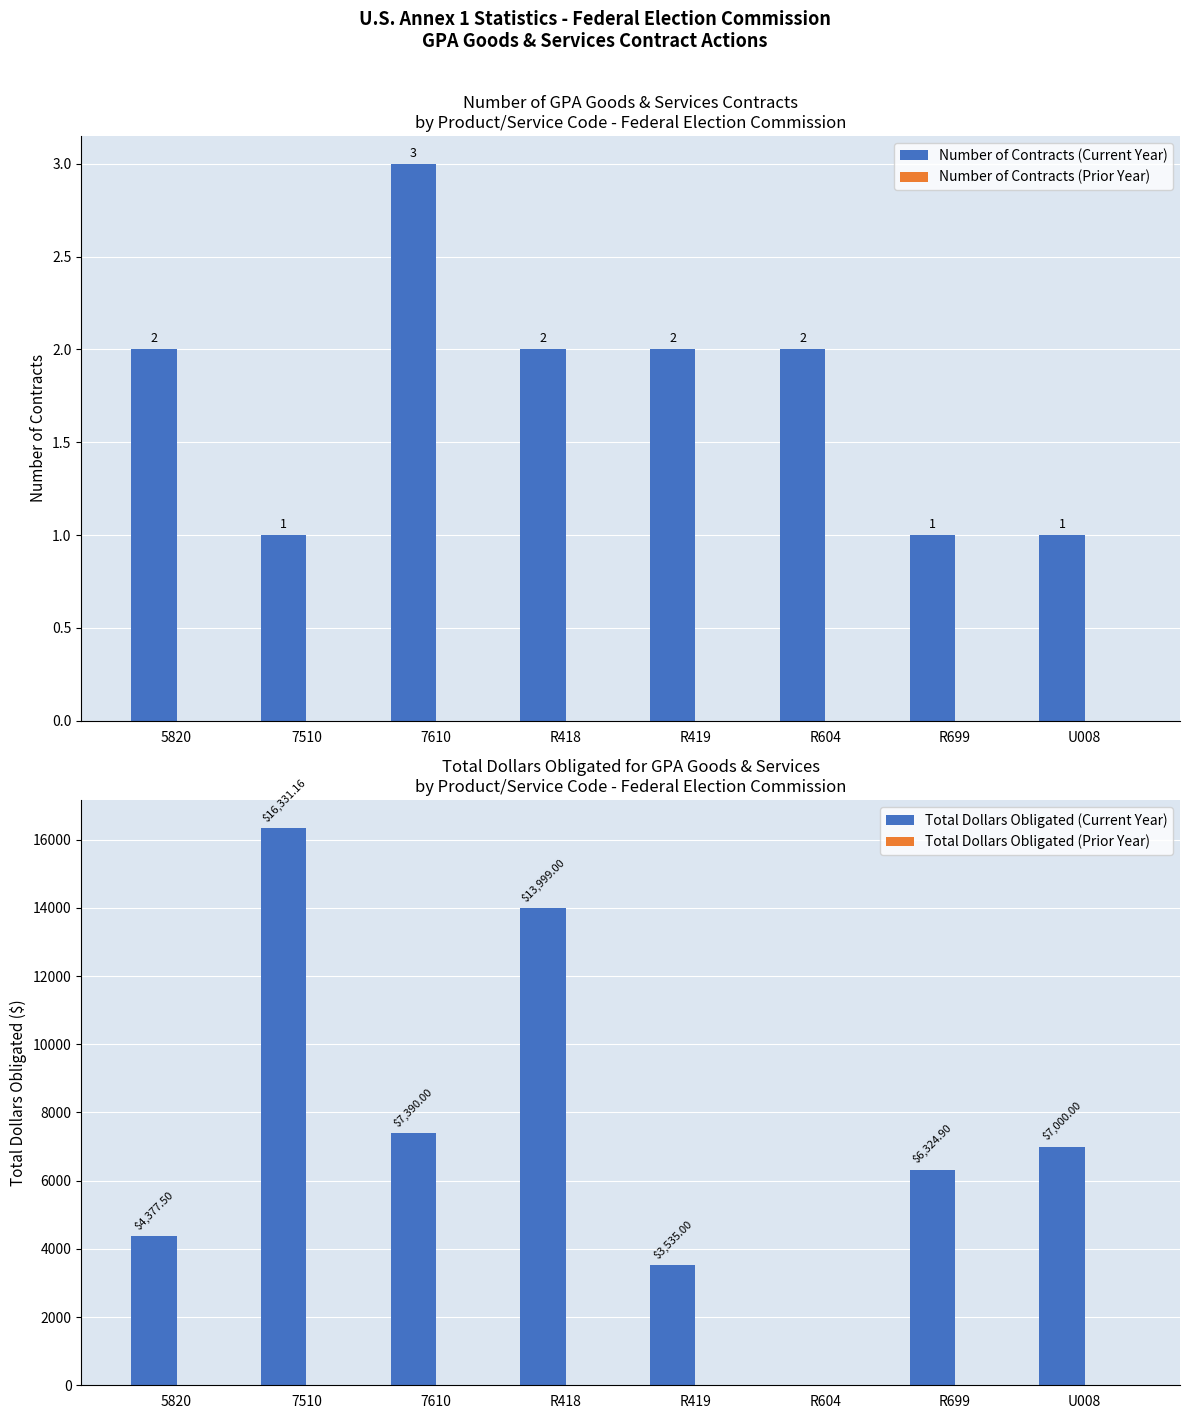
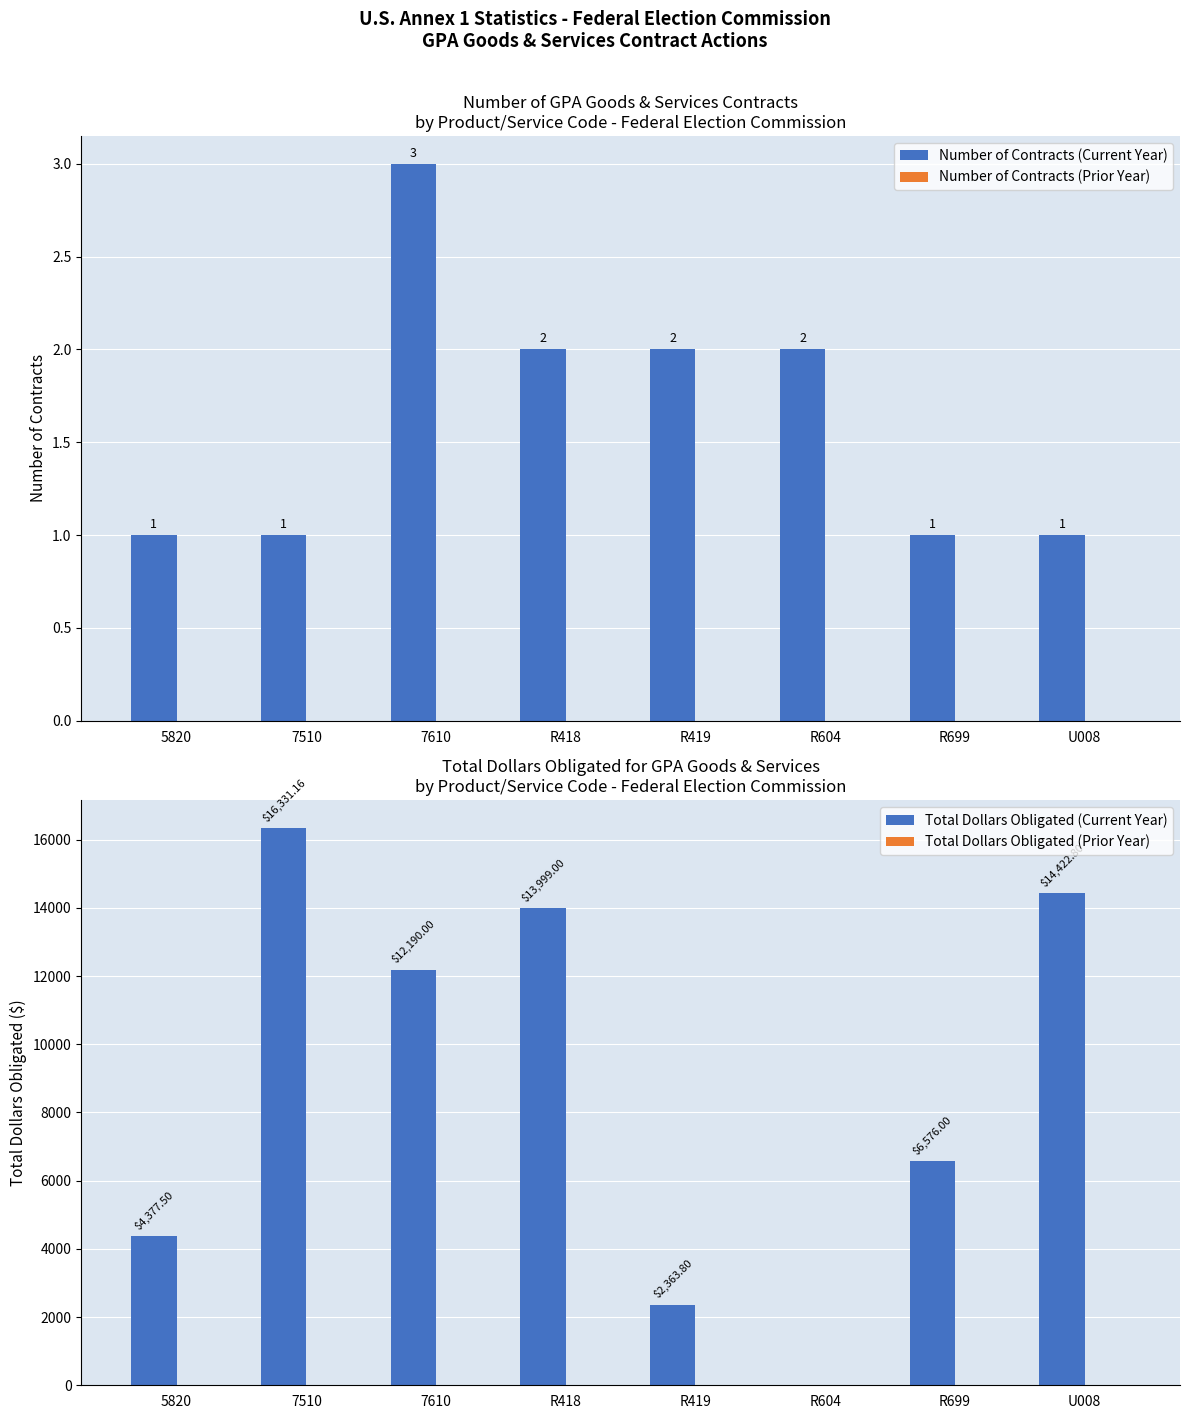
  {
    "Number of GPA Goods & Services Contracts by Product/Service Code - Federal Election Commission": {
      "Number of Contracts (Current Year)": {
-       "5820": "2",
+       "5820": "1",
        "7510": "1",
        "7610": "3",
        "R418": "2",
        "R419": "2",
        "R604": "2",
        "R699": "1",
        "U008": "1"
      },
      "Number of Contracts (Prior Year)": {
        "5820": "0.00",
        "7510": "0.00",
        "7610": "0.00",
        "R418": "0.00",
        "R419": "0.00",
        "R604": "0.00",
        "R699": "0.00",
        "U008": "0.00"
      }
    },
    "Total Dollars Obligated for GPA Goods & Services by Product/Service Code - Federal Election Commission": {
      "Total Dollars Obligated (Current Year)": {
        "5820": "$4,377.50",
        "7510": "$16,331.16",
-       "7610": "$7,390.00",
+       "7610": "$12,190.00",
        "R418": "$13,999.00",
-       "R419": "$3,535.00",
-       "R699": "$6,324.90",
-       "U008": "7000"
+       "R419": "$2,363.80",
+       "R699": "$6,576.00",
+       "U008": "14400"
      },
      "Total Dollars Obligated (Prior Year)": {
        "5820": "0",
        "7510": "0",
        "7610": "0",
        "R418": "0",
        "R419": "0",
        "R604": "0",
        "R699": "0",
        "U008": "0"
      }
    }
  }
